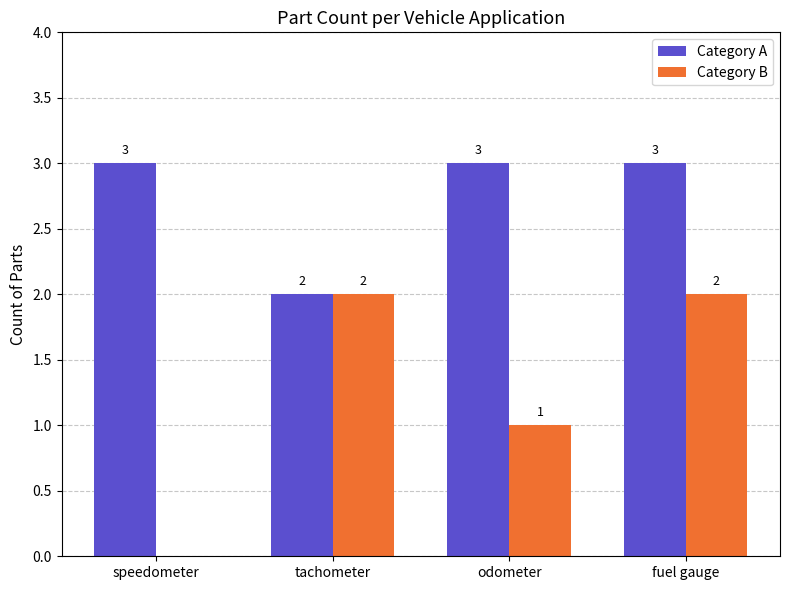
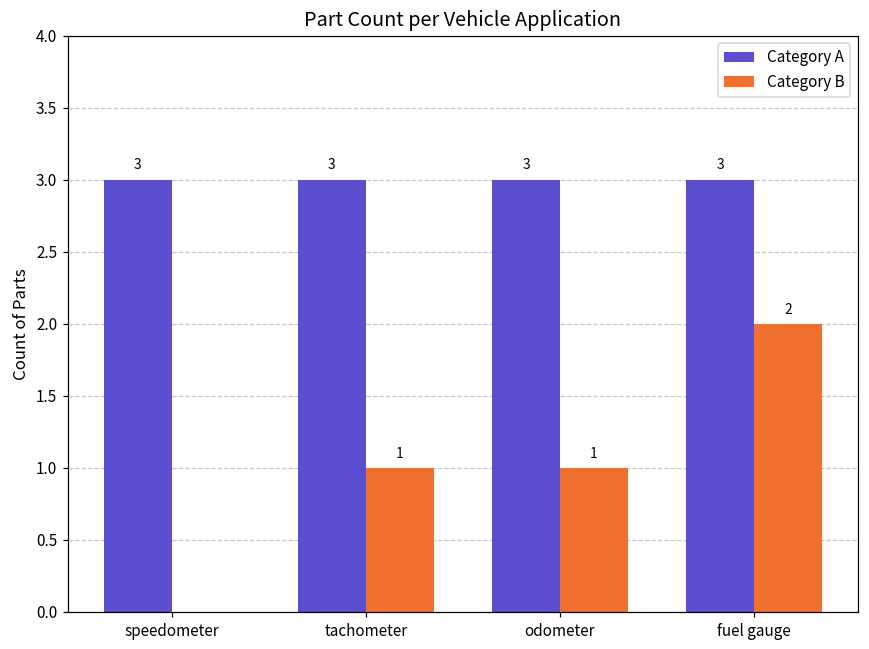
  {
    "Category A": {
      "speedometer": 3,
-     "tachometer": 2,
+     "tachometer": 3,
      "odometer": 3,
      "fuel gauge": 3
    },
    "Category B": {
-     "tachometer": 2,
+     "tachometer": 1,
      "odometer": 1,
      "fuel gauge": 2
    }
  }
